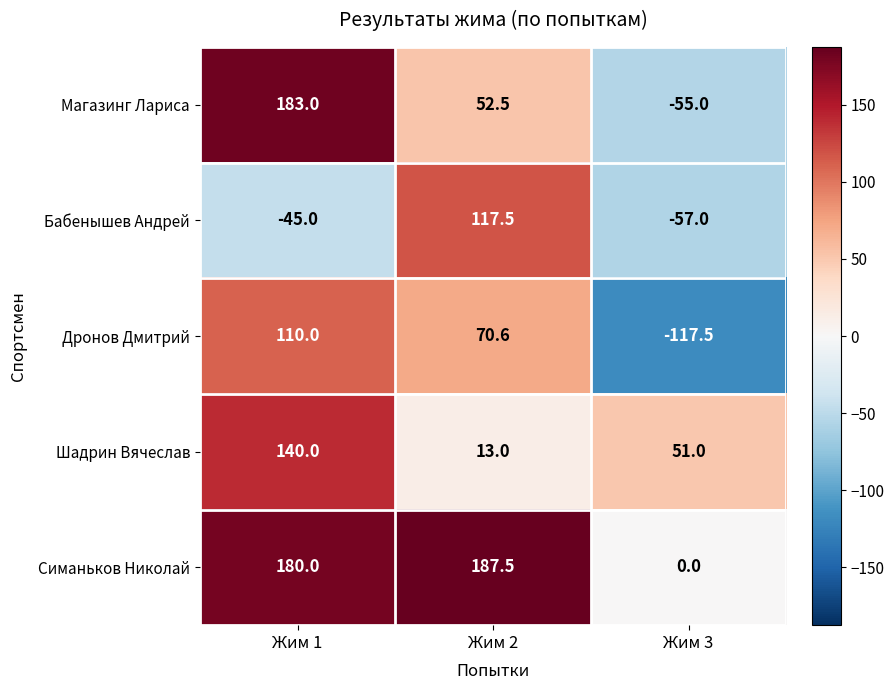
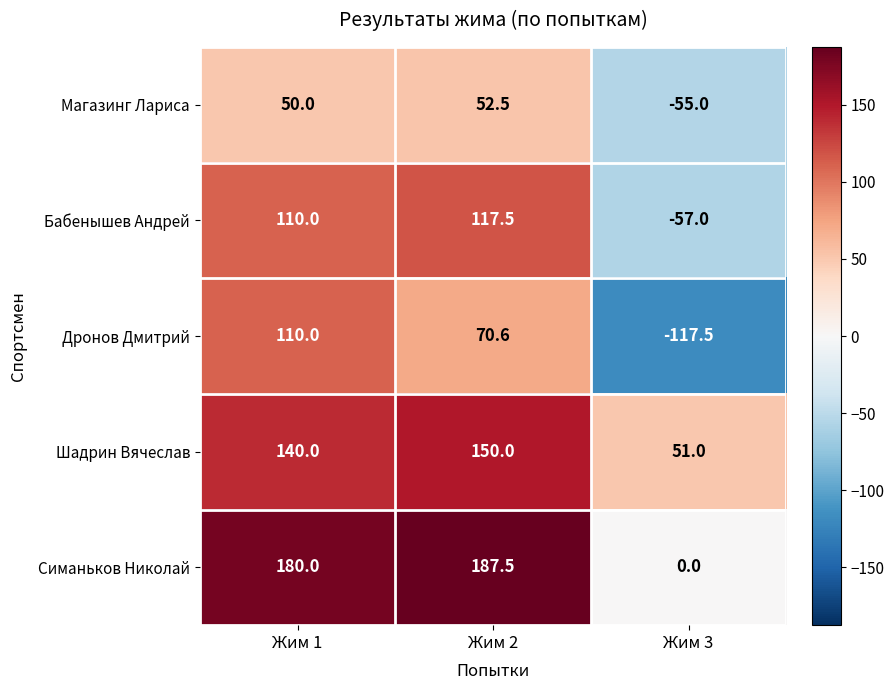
  {
    "Магазинг Лариса": {
-     "Жим 1": 183.0,
+     "Жим 1": 50.0,
      "Жим 2": 52.5,
      "Жим 3": -55.0
    },
    "Бабенышев Андрей": {
-     "Жим 1": -45.0,
+     "Жим 1": 110.0,
      "Жим 2": 117.5,
      "Жим 3": -57.0
    },
    "Дронов Дмитрий": {
      "Жим 1": 110.0,
      "Жим 2": 70.6,
      "Жим 3": -117.5
    },
    "Шадрин Вячеслав": {
      "Жим 1": 140.0,
-     "Жим 2": 13.0,
+     "Жим 2": 150.0,
      "Жим 3": 51.0
    },
    "Симаньков Николай": {
      "Жим 1": 180.0,
      "Жим 2": 187.5,
      "Жим 3": 0.0
    }
  }
